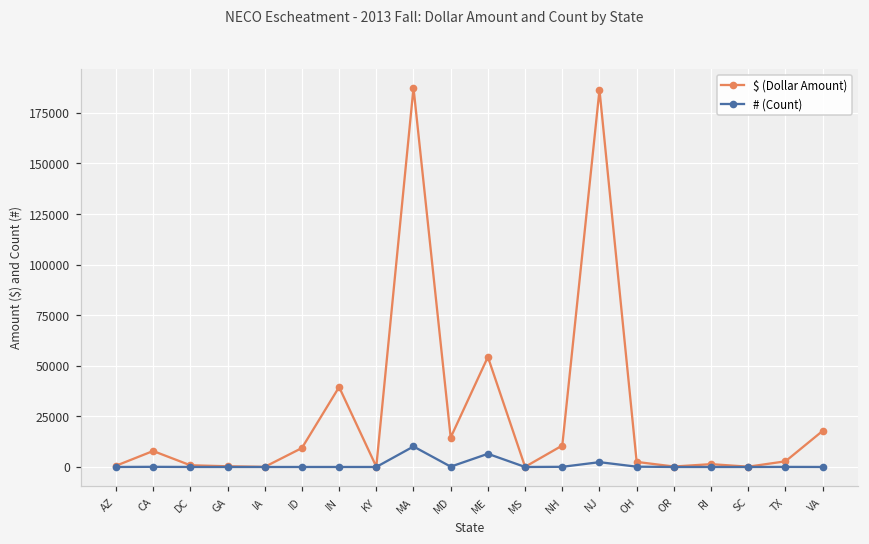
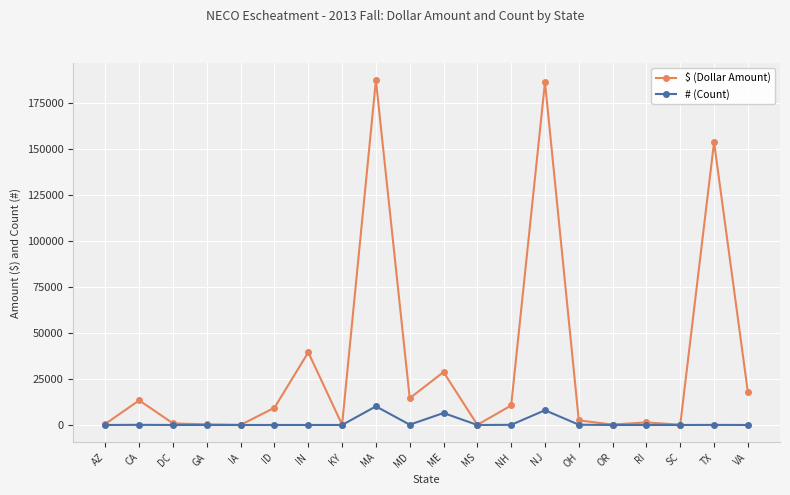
  {
    "$ (Dollar Amount)": {
-     "CA": 8000,
+     "CA": 13000,
      "ID": 9000,
      "IN": 40000,
      "MA": 187000,
      "MD": 15000,
-     "ME": 54000,
+     "ME": 29000,
      "NH": 11000,
      "NJ": 186000,
      "OH": 3000,
      "RI": 1000,
-     "TX": 3000,
+     "TX": 154000,
      "VA": 18000
    },
    "# (Count)": {
      "CA": 0,
      "ID": 0,
      "IN": 0,
      "MA": 10000,
      "MD": 0,
      "ME": 7000,
      "NH": 0,
-     "NJ": 2000,
+     "NJ": 8000,
      "OH": 0,
      "RI": 0,
      "TX": 0,
      "VA": 0
    }
  }
